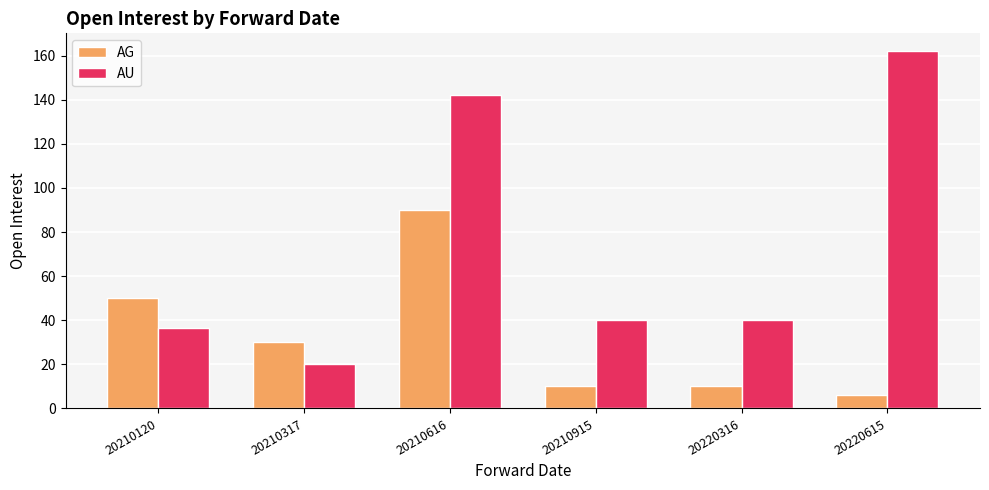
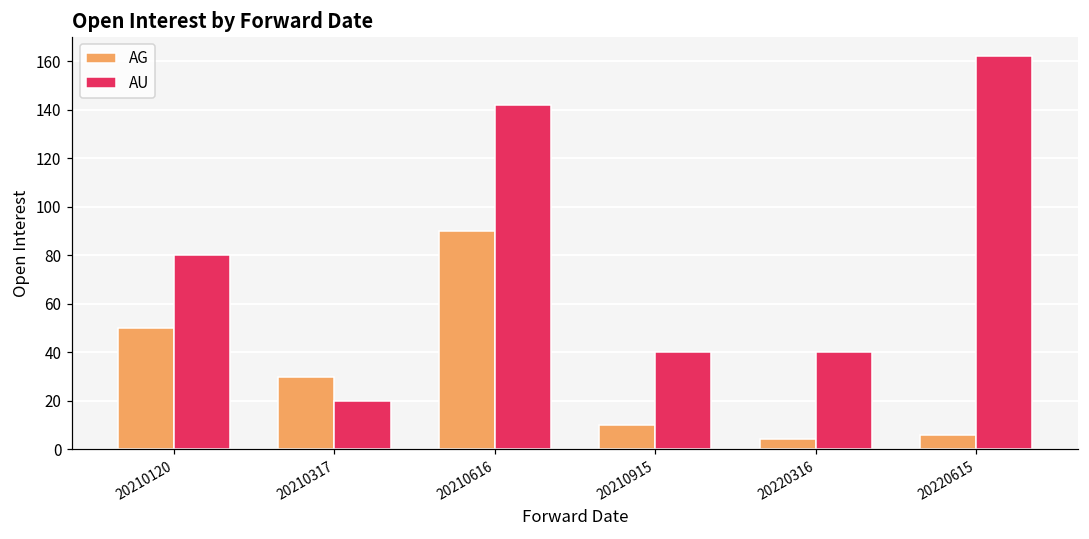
  {
    "AG": {
      "20210120": 50,
      "20210317": 30,
      "20210616": 90,
      "20210915": 10,
-     "20220316": 10,
+     "20220316": 4,
      "20220615": 6
    },
    "AU": {
-     "20210120": 37,
+     "20210120": 80,
      "20210317": 20,
      "20210616": 142,
      "20210915": 40,
      "20220316": 40,
      "20220615": 162
    }
  }
